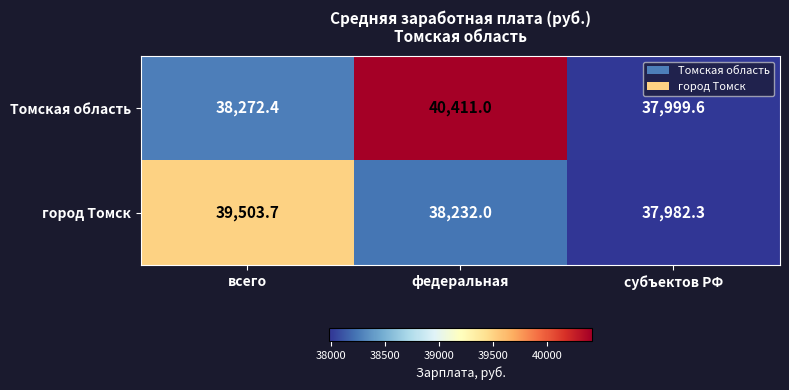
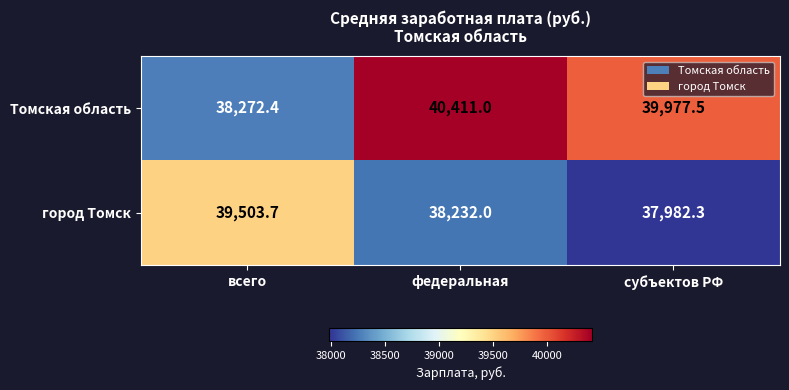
  {
    "Томская область": {
      "всего": "38,272.4",
      "федеральная": "40,411.0",
-     "субъектов РФ": "37,999.6"
+     "субъектов РФ": "39,977.5"
    },
    "город Томск": {
      "всего": "39,503.7",
      "федеральная": "38,232.0",
      "субъектов РФ": "37,982.3"
    }
  }
